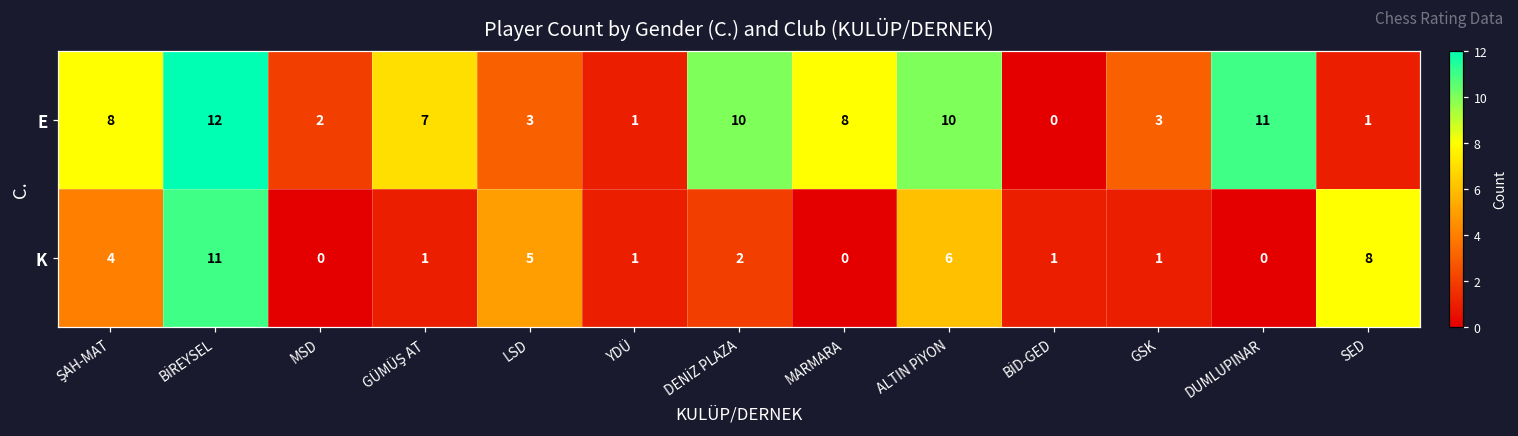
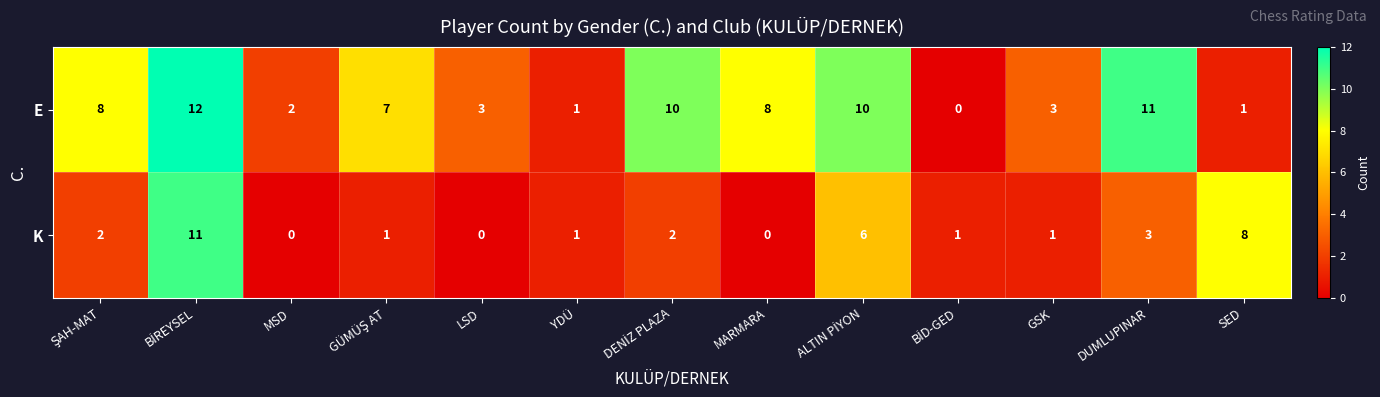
  {
    "E": {
      "ŞAH-MAT": 8,
      "BİREYSEL": 12,
      "MSD": 2,
      "GÜMÜŞ AT": 7,
      "LSD": 3,
      "YDÜ": 1,
      "DENİZ PLAZA": 10,
      "MARMARA": 8,
      "ALTIN PİYON": 10,
      "BİD-GED": 0,
      "GSK": 3,
      "DUMLUPINAR": 11,
      "SED": 1
    },
    "K": {
-     "ŞAH-MAT": 4,
+     "ŞAH-MAT": 2,
      "BİREYSEL": 11,
      "MSD": 0,
      "GÜMÜŞ AT": 1,
-     "LSD": 5,
+     "LSD": 0,
      "YDÜ": 1,
      "DENİZ PLAZA": 2,
      "MARMARA": 0,
      "ALTIN PİYON": 6,
      "BİD-GED": 1,
      "GSK": 1,
-     "DUMLUPINAR": 0,
+     "DUMLUPINAR": 3,
      "SED": 8
    }
  }
